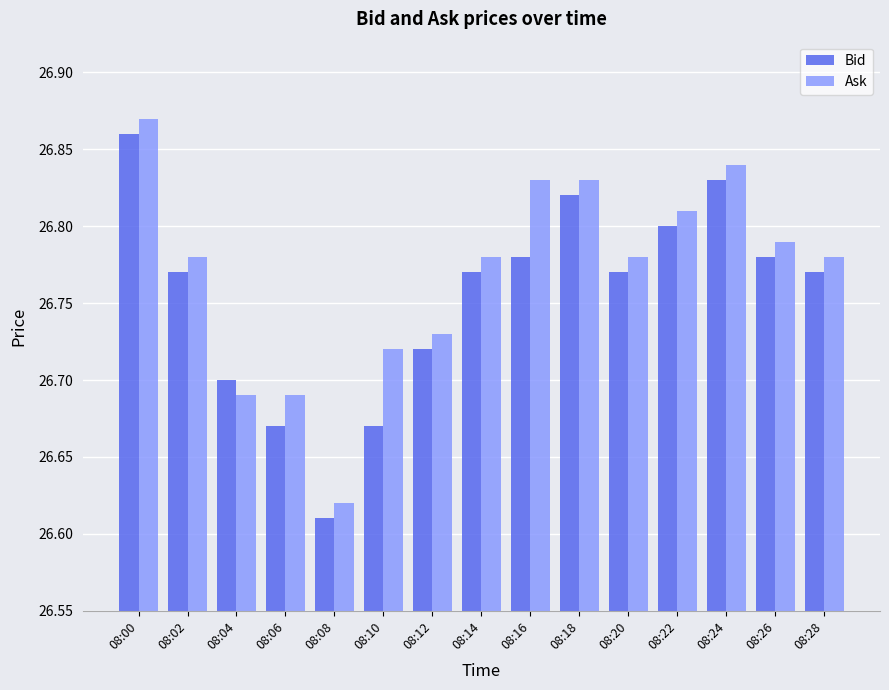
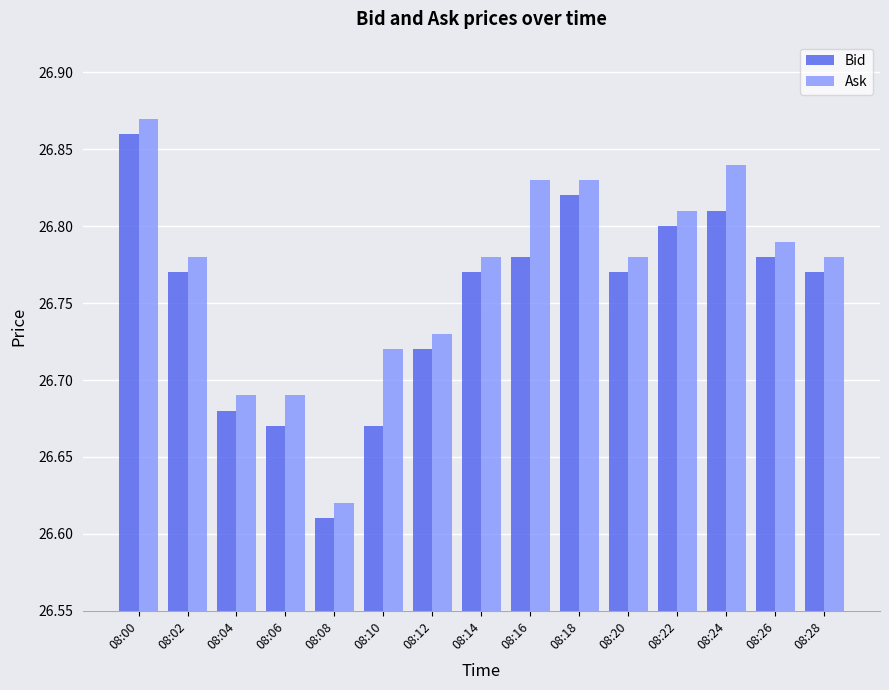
  {
    "Bid": {
      "08:00": 26.86,
      "08:02": 26.77,
-     "08:04": 26.70,
+     "08:04": 26.68,
      "08:06": 26.67,
      "08:08": 26.61,
      "08:10": 26.67,
      "08:12": 26.72,
      "08:14": 26.77,
      "08:16": 26.78,
      "08:18": 26.82,
      "08:20": 26.77,
      "08:22": 26.80,
-     "08:24": 26.83,
+     "08:24": 26.81,
      "08:26": 26.78,
      "08:28": 26.77
    },
    "Ask": {
      "08:00": 26.87,
      "08:02": 26.78,
      "08:04": 26.69,
      "08:06": 26.69,
      "08:08": 26.62,
      "08:10": 26.72,
      "08:12": 26.73,
      "08:14": 26.78,
      "08:16": 26.83,
      "08:18": 26.83,
      "08:20": 26.78,
      "08:22": 26.81,
      "08:24": 26.84,
      "08:26": 26.79,
      "08:28": 26.78
    }
  }
